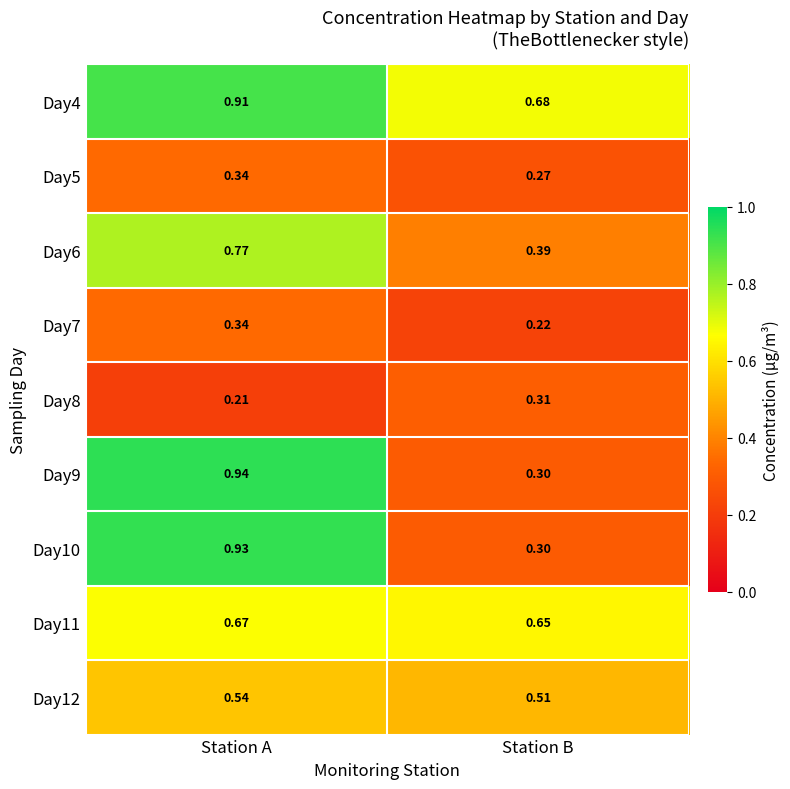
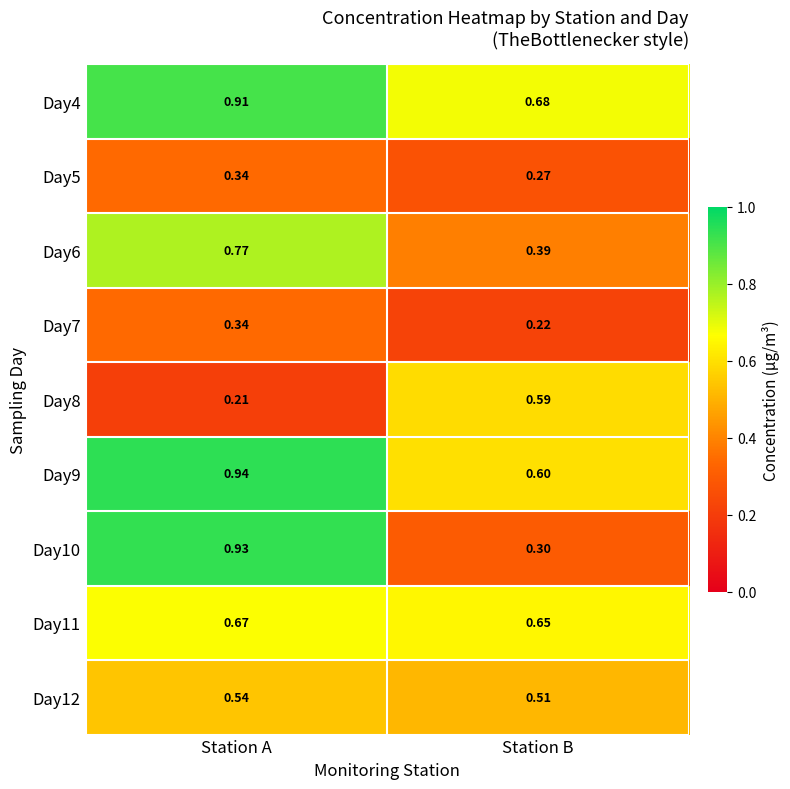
  {
    "Day4": {
      "Station A": 0.91,
      "Station B": 0.68
    },
    "Day5": {
      "Station A": 0.34,
      "Station B": 0.27
    },
    "Day6": {
      "Station A": 0.77,
      "Station B": 0.39
    },
    "Day7": {
      "Station A": 0.34,
      "Station B": 0.22
    },
    "Day8": {
      "Station A": 0.21,
-     "Station B": 0.31
+     "Station B": 0.59
    },
    "Day9": {
      "Station A": 0.94,
-     "Station B": 0.30
+     "Station B": 0.60
    },
    "Day10": {
      "Station A": 0.93,
      "Station B": 0.30
    },
    "Day11": {
      "Station A": 0.67,
      "Station B": 0.65
    },
    "Day12": {
      "Station A": 0.54,
      "Station B": 0.51
    }
  }
